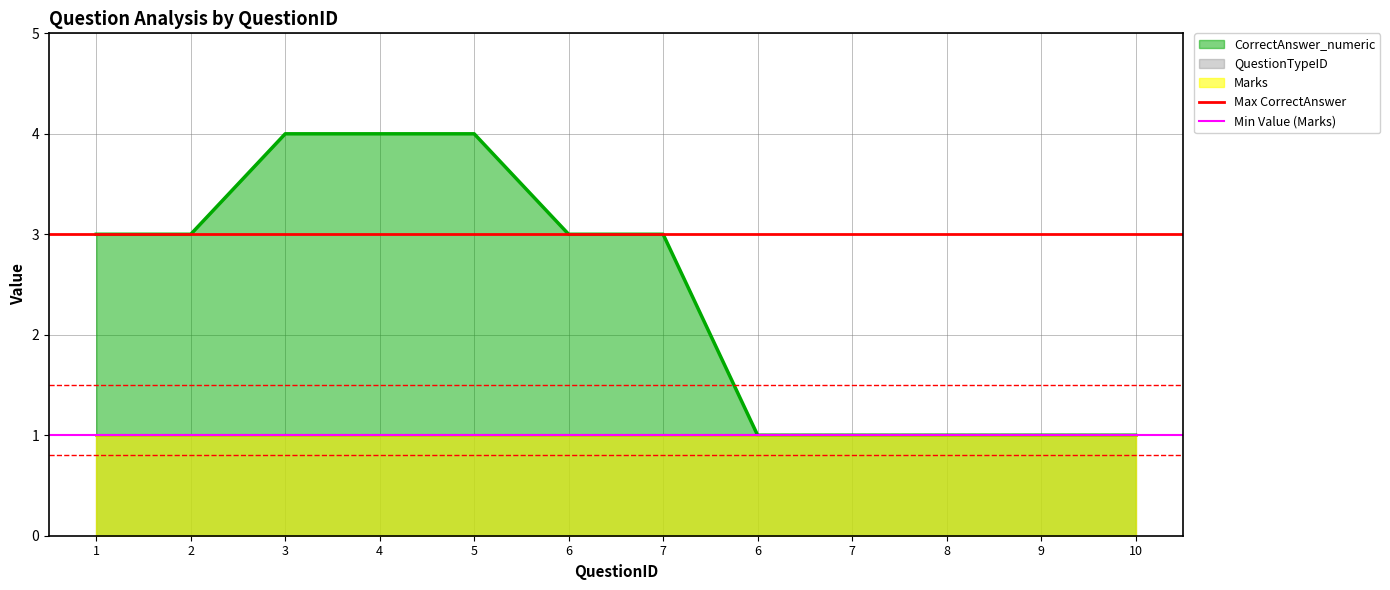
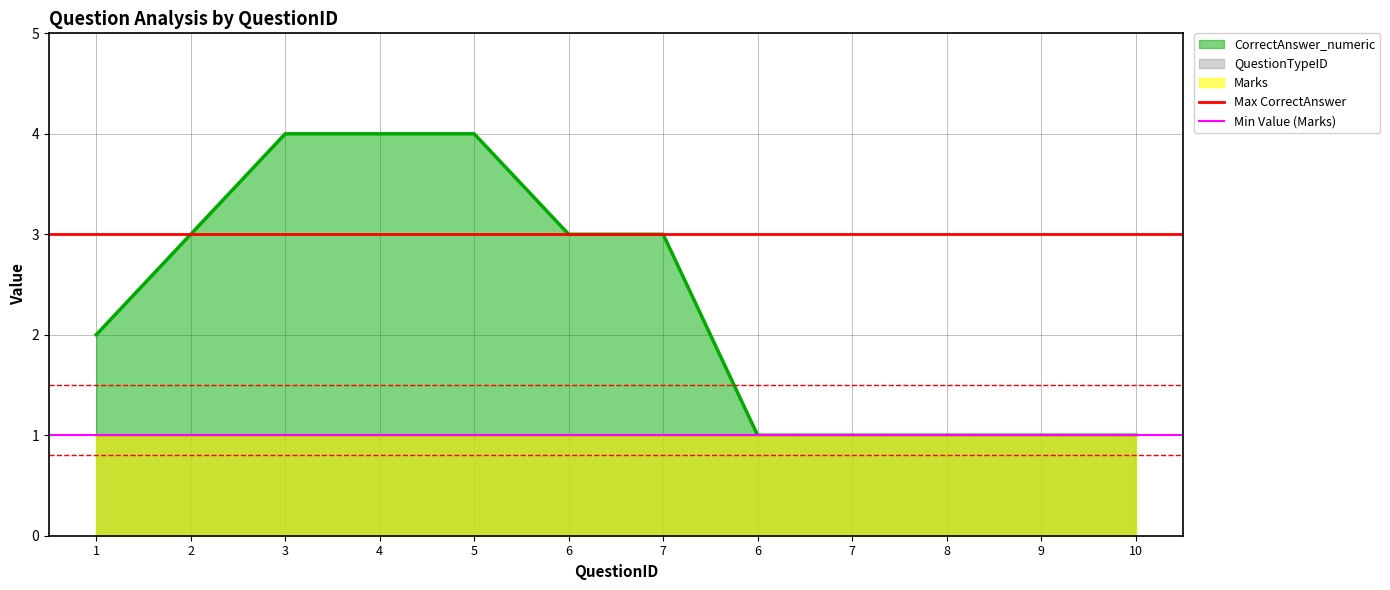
  {
    "CorrectAnswer_numeric": {
-     "1": 3,
+     "1": 2,
      "2": 3,
      "3": 4,
      "4": 4,
      "5": 4
    },
    "Marks": {
      "1": 1,
      "2": 1,
      "3": 1,
      "4": 1,
      "5": 1
    }
  }
